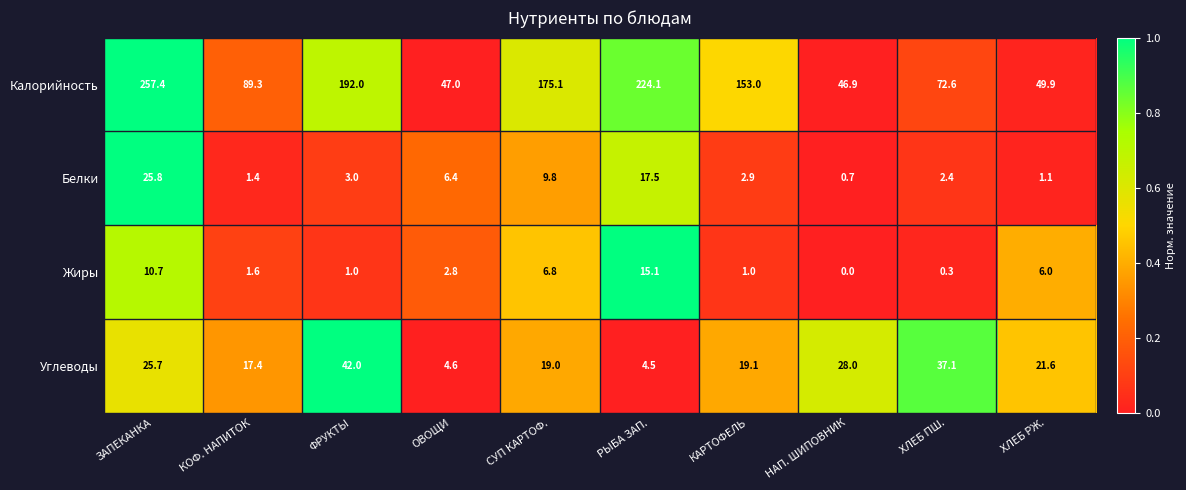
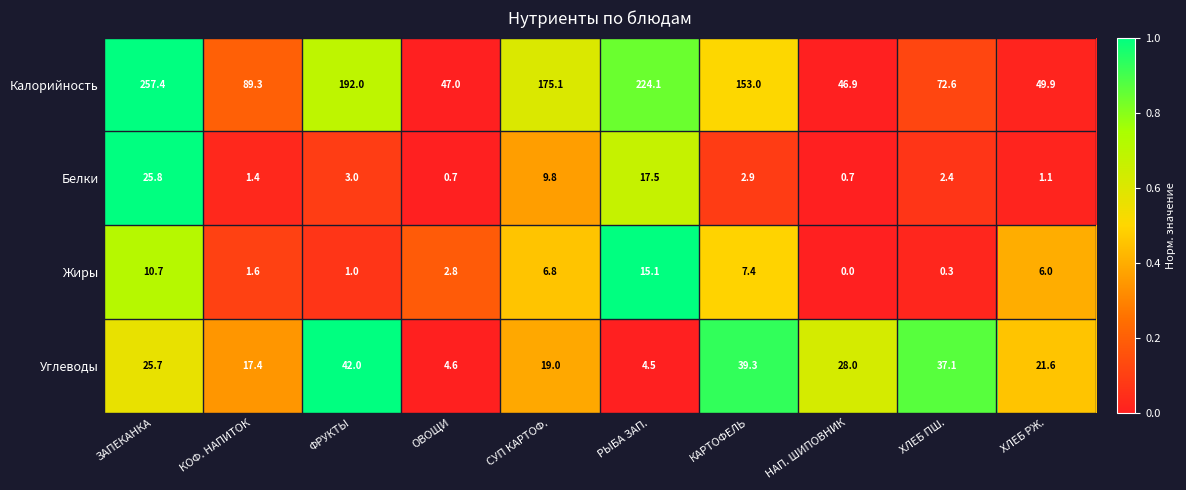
  {
    "Калорийность": {
      "ЗАПЕКАНКА": 257.4,
      "КОФ. НАПИТОК": 89.3,
      "ФРУКТЫ": 192.0,
      "ОВОЩИ": 47.0,
      "СУП КАРТОФ.": 175.1,
      "РЫБА ЗАП.": 224.1,
      "КАРТОФЕЛЬ": 153.0,
      "НАП. ШИПОВНИК": 46.9,
      "ХЛЕБ ПШ.": 72.6,
      "ХЛЕБ РЖ.": 49.9
    },
    "Белки": {
      "ЗАПЕКАНКА": 25.8,
      "КОФ. НАПИТОК": 1.4,
      "ФРУКТЫ": 3.0,
-     "ОВОЩИ": 6.4,
+     "ОВОЩИ": 0.7,
      "СУП КАРТОФ.": 9.8,
      "РЫБА ЗАП.": 17.5,
      "КАРТОФЕЛЬ": 2.9,
      "НАП. ШИПОВНИК": 0.7,
      "ХЛЕБ ПШ.": 2.4,
      "ХЛЕБ РЖ.": 1.1
    },
    "Жиры": {
      "ЗАПЕКАНКА": 10.7,
      "КОФ. НАПИТОК": 1.6,
      "ФРУКТЫ": 1.0,
      "ОВОЩИ": 2.8,
      "СУП КАРТОФ.": 6.8,
      "РЫБА ЗАП.": 15.1,
-     "КАРТОФЕЛЬ": 1.0,
+     "КАРТОФЕЛЬ": 7.4,
      "НАП. ШИПОВНИК": 0.0,
      "ХЛЕБ ПШ.": 0.3,
      "ХЛЕБ РЖ.": 6.0
    },
    "Углеводы": {
      "ЗАПЕКАНКА": 25.7,
      "КОФ. НАПИТОК": 17.4,
      "ФРУКТЫ": 42.0,
      "ОВОЩИ": 4.6,
      "СУП КАРТОФ.": 19.0,
      "РЫБА ЗАП.": 4.5,
-     "КАРТОФЕЛЬ": 19.1,
+     "КАРТОФЕЛЬ": 39.3,
      "НАП. ШИПОВНИК": 28.0,
      "ХЛЕБ ПШ.": 37.1,
      "ХЛЕБ РЖ.": 21.6
    }
  }
